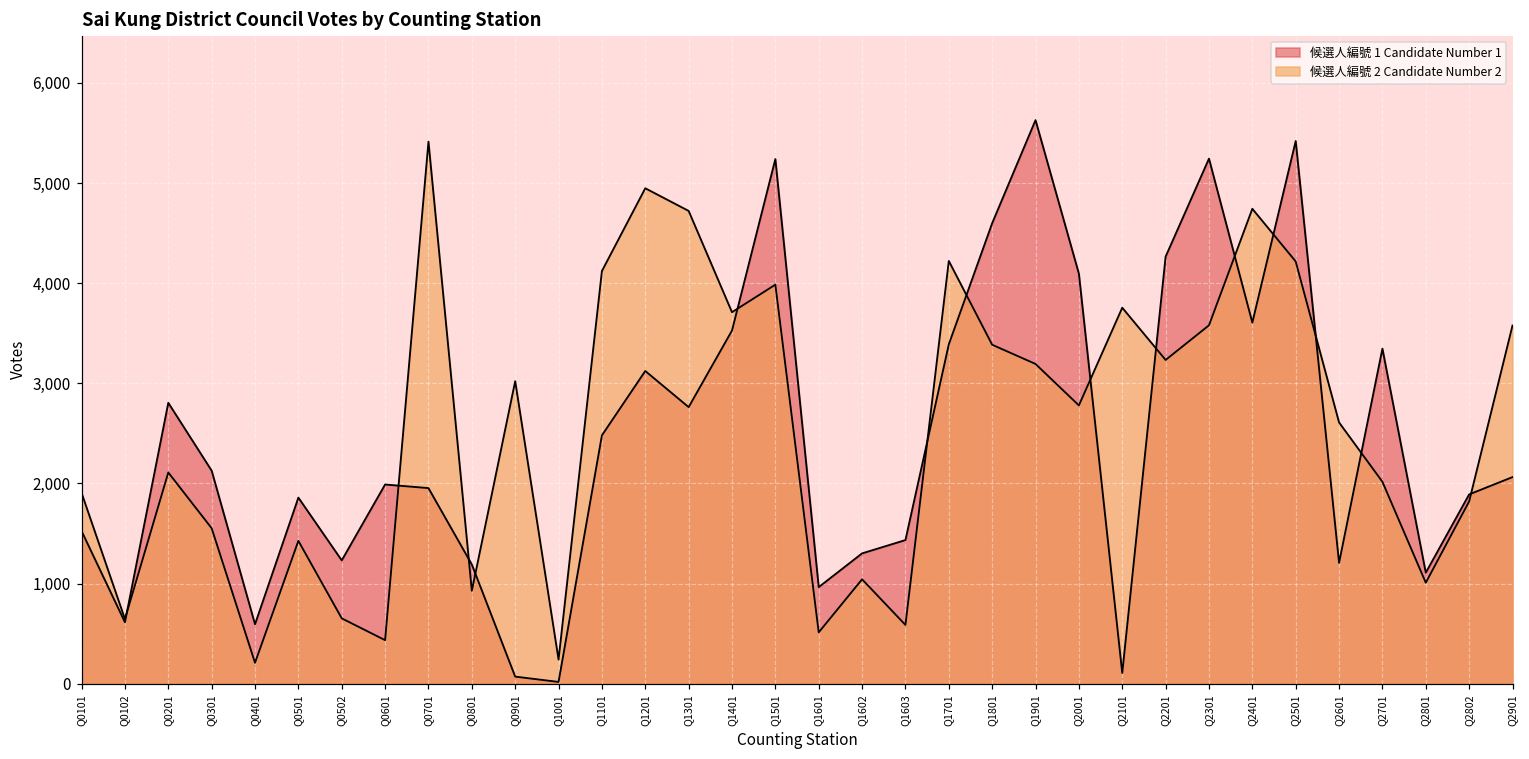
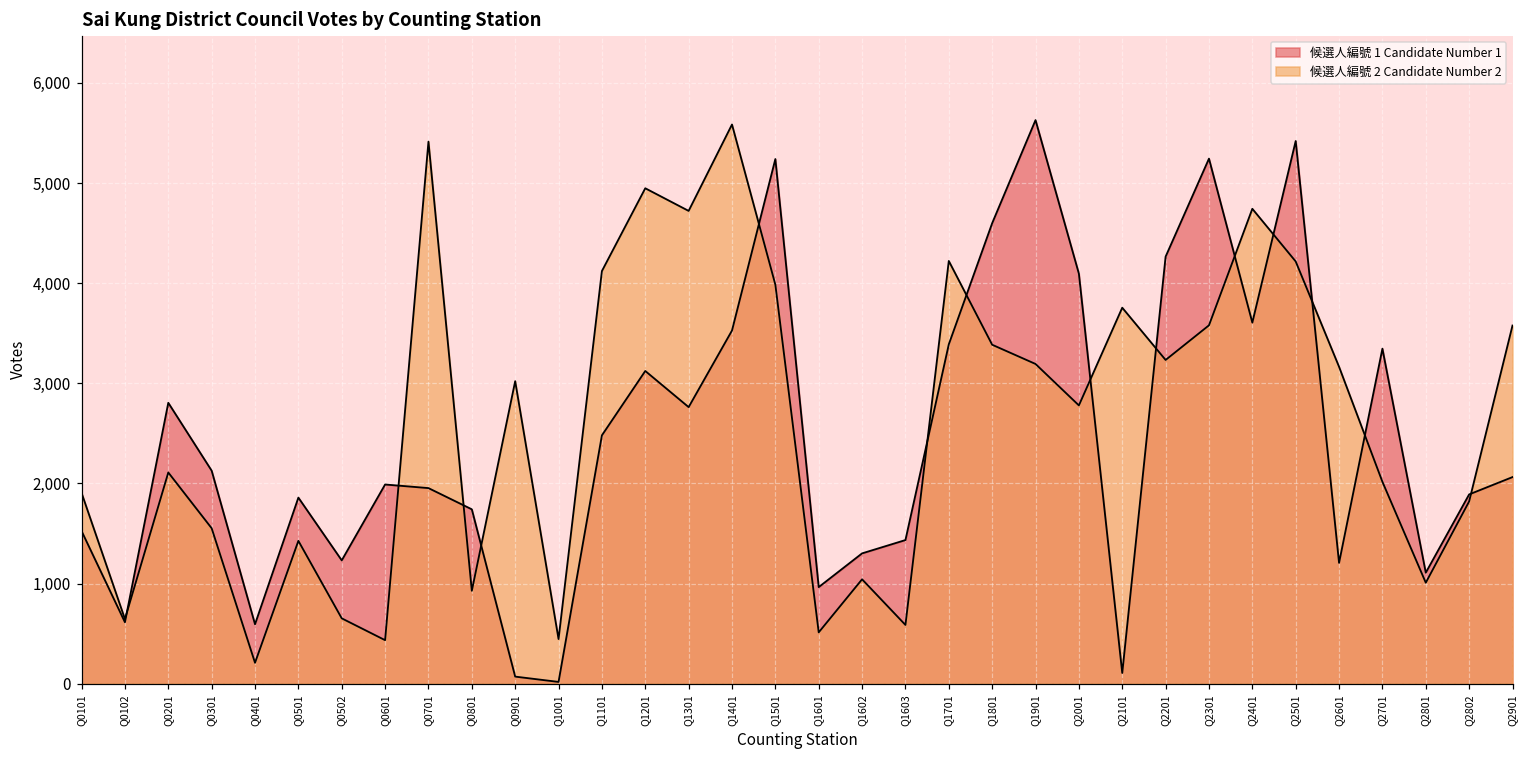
  {
    "候選人編號 1 Candidate Number 1": {
      "Q0101": "1,500",
      "Q0102": "600",
      "Q0201": "2,800",
      "Q0301": "2,100",
      "Q0401": "600",
      "Q0501": "1,900",
      "Q0502": "1,200",
      "Q0601": "2,000",
      "Q0701": "2,000",
-     "Q0801": "1,200",
+     "Q0801": "1,700",
      "Q0901": "100",
      "Q1001": "0",
      "Q1101": "2,500",
      "Q1201": "3,100",
      "Q1301": "2,800",
      "Q1401": "3,500",
      "Q1501": "5,200",
      "Q1601": "1,000",
      "Q1602": "1,300",
      "Q1603": "1,400",
      "Q1701": "3,400",
      "Q1801": "4,600",
      "Q1901": "5,600",
      "Q2001": "4,100",
      "Q2101": "100",
      "Q2201": "4,300",
      "Q2301": "5,200",
      "Q2401": "3,600",
      "Q2501": "5,400",
      "Q2601": "1,200",
      "Q2701": "3,300",
      "Q2801": "1,100",
      "Q2802": "1,900",
      "Q2901": "2,100"
    },
    "候選人編號 2 Candidate Number 2": {
      "Q0101": "1,900",
      "Q0102": "600",
      "Q0201": "2,100",
      "Q0301": "1,600",
      "Q0401": "200",
      "Q0501": "1,400",
      "Q0502": "700",
      "Q0601": "400",
      "Q0701": "5,400",
      "Q0801": "900",
      "Q0901": "3,000",
-     "Q1001": "200",
+     "Q1001": "400",
      "Q1101": "4,100",
      "Q1201": "4,900",
      "Q1301": "4,700",
-     "Q1401": "3,700",
+     "Q1401": "5,600",
      "Q1501": "4,000",
      "Q1601": "500",
      "Q1602": "1,000",
      "Q1603": "600",
      "Q1701": "4,200",
      "Q1801": "3,400",
      "Q1901": "3,200",
      "Q2001": "2,800",
      "Q2101": "3,800",
      "Q2201": "3,200",
      "Q2301": "3,600",
      "Q2401": "4,700",
      "Q2501": "4,200",
-     "Q2601": "2,600",
+     "Q2601": "3,200",
      "Q2701": "2,000",
      "Q2801": "1,000",
      "Q2802": "1,800",
      "Q2901": "3,600"
    }
  }
